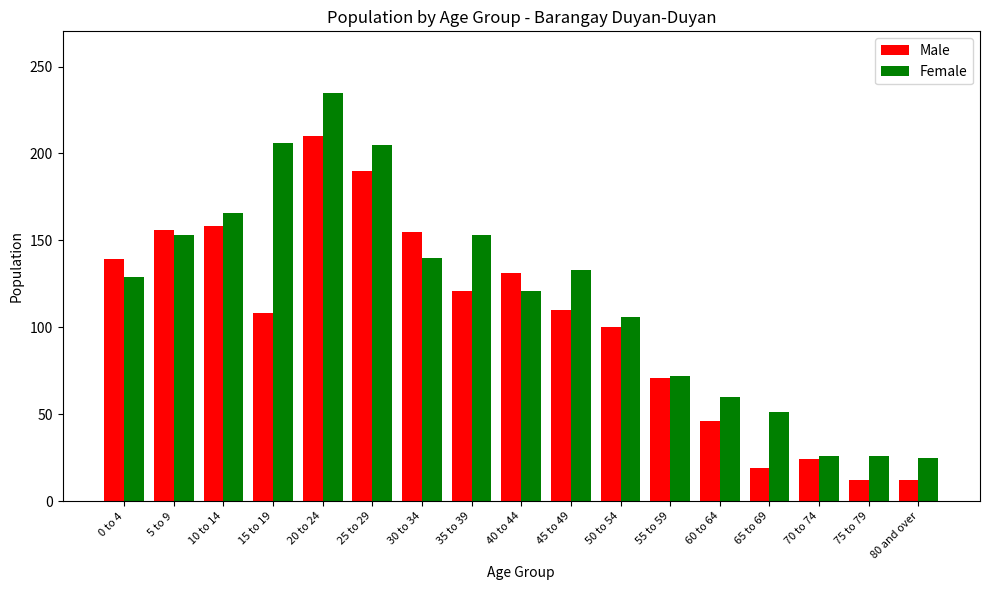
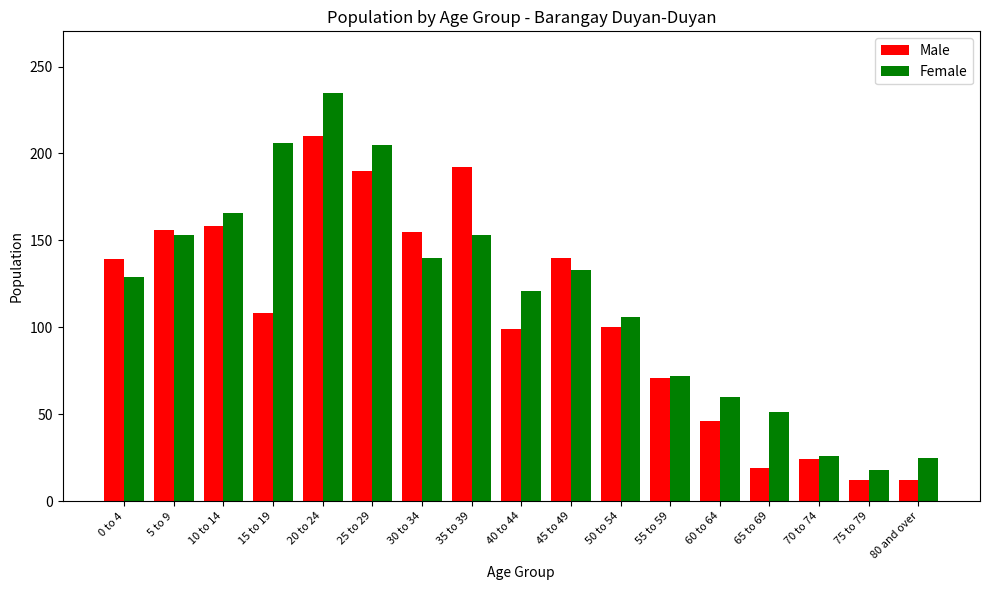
  {
    "Male": {
      "0 to 4": 139,
      "5 to 9": 156,
      "10 to 14": 158,
      "15 to 19": 108,
      "20 to 24": 210,
      "25 to 29": 190,
      "30 to 34": 155,
-     "35 to 39": 121,
-     "40 to 44": 131,
-     "45 to 49": 110,
+     "35 to 39": 192,
+     "40 to 44": 99,
+     "45 to 49": 140,
      "50 to 54": 100,
      "55 to 59": 71,
      "60 to 64": 46,
      "65 to 69": 19,
      "70 to 74": 24,
      "75 to 79": 12,
      "80 and over": 12
    },
    "Female": {
      "0 to 4": 129,
      "5 to 9": 153,
      "10 to 14": 166,
      "15 to 19": 206,
      "20 to 24": 235,
      "25 to 29": 205,
      "30 to 34": 140,
      "35 to 39": 153,
      "40 to 44": 121,
      "45 to 49": 133,
      "50 to 54": 106,
      "55 to 59": 72,
      "60 to 64": 60,
      "65 to 69": 51,
      "70 to 74": 26,
-     "75 to 79": 26,
+     "75 to 79": 18,
      "80 and over": 25
    }
  }
